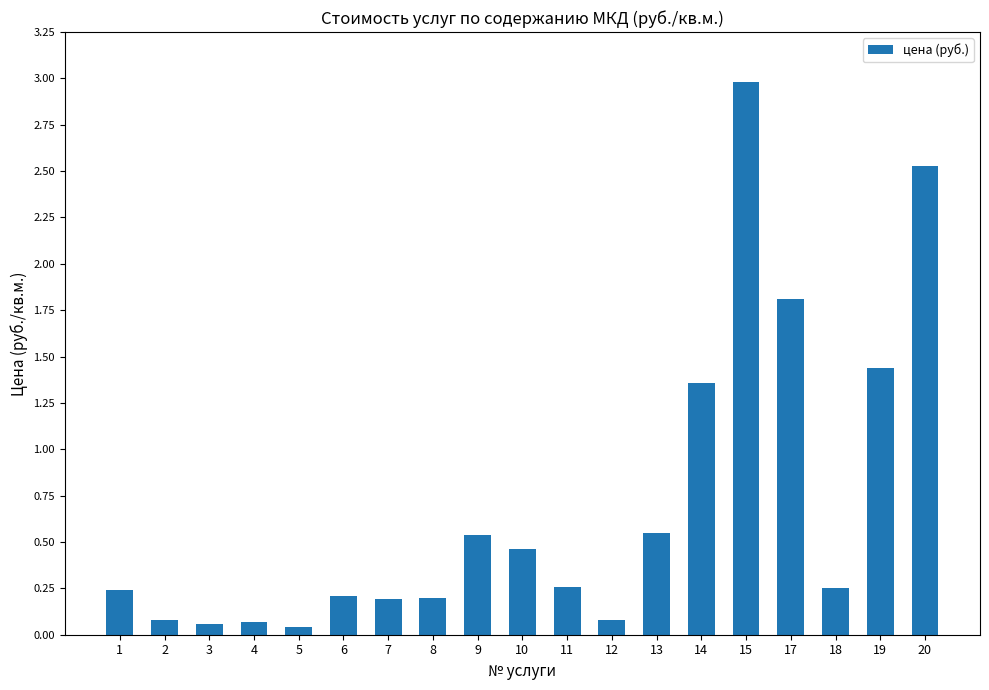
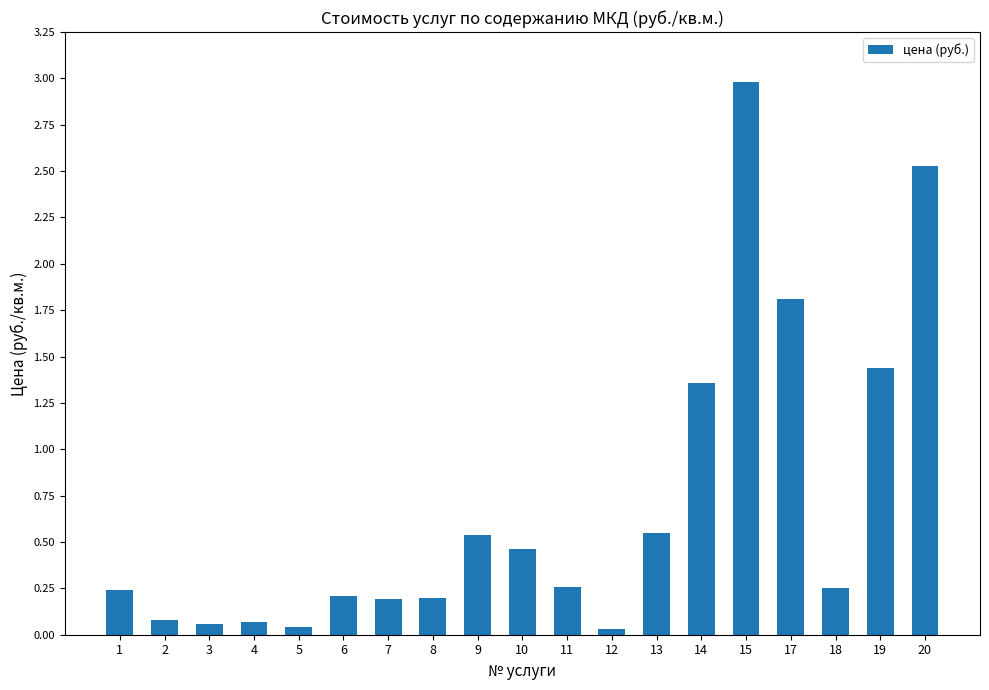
  {
    "1": 0.24,
    "2": 0.08,
    "3": 0.06,
    "4": 0.07,
    "5": 0.04,
    "6": 0.21,
    "7": 0.19,
    "8": 0.20,
    "9": 0.54,
    "10": 0.46,
    "11": 0.26,
-   "12": 0.08,
+   "12": 0.03,
    "13": 0.55,
    "14": 1.36,
    "15": 2.98,
    "17": 1.81,
    "18": 0.25,
    "19": 1.44,
    "20": 2.53
  }
